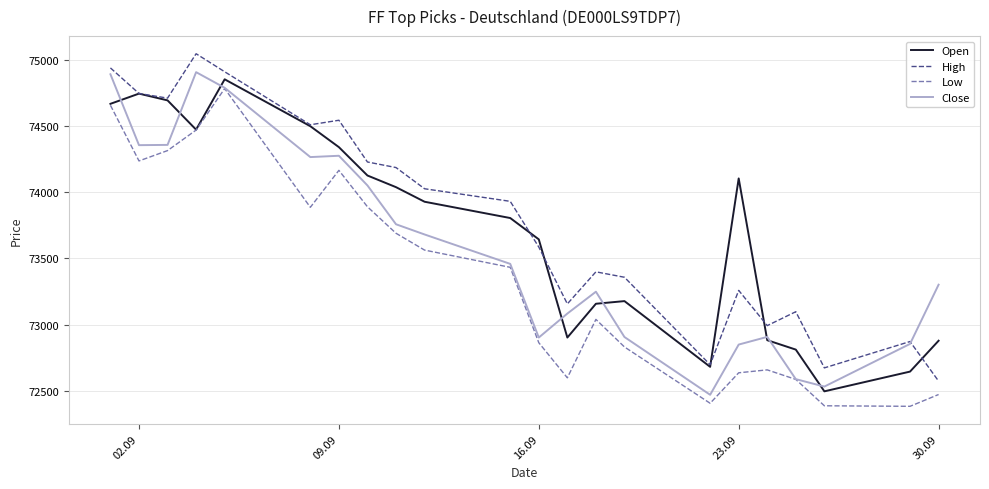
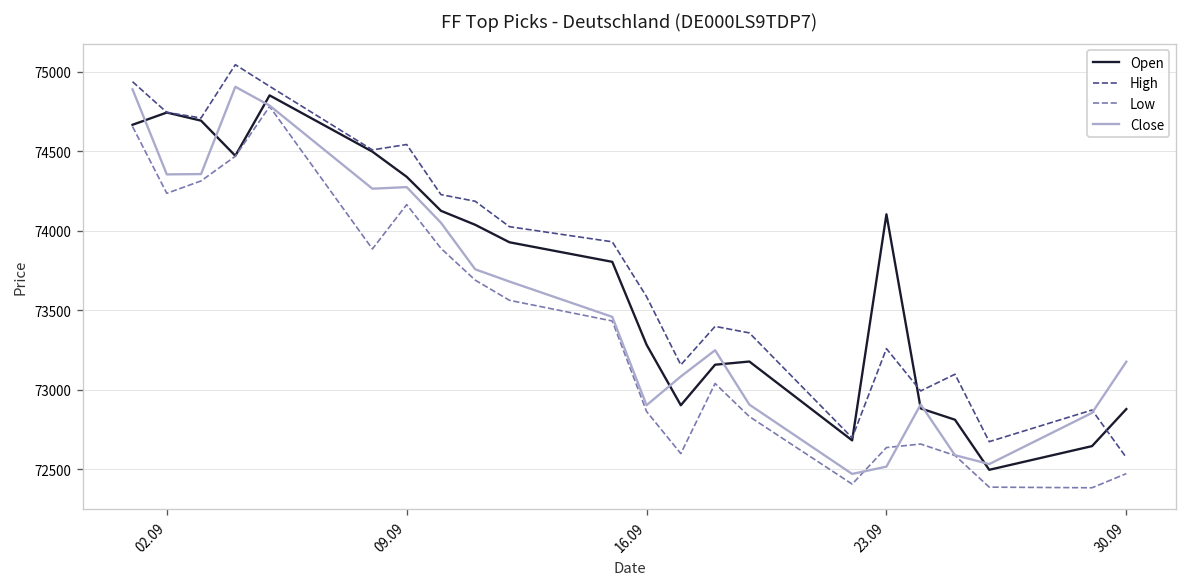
  {
    "Open": {
      "09.09": 74340,
-     "16.09": 73640,
+     "16.09": 73280,
      "23.09": 74100,
      "30.09": 72880
    },
    "High": {
      "09.09": 74540,
      "16.09": 73590,
      "23.09": 73260,
      "30.09": 72570
    },
    "Low": {
      "02.09": 74240,
      "09.09": 74170,
      "16.09": 72860,
      "23.09": 72640,
      "30.09": 72470
    },
    "Close": {
      "02.09": 74360,
      "09.09": 74280,
      "16.09": 72900,
-     "23.09": 72850,
-     "30.09": 73300
+     "23.09": 72520,
+     "30.09": 73180
    }
  }
